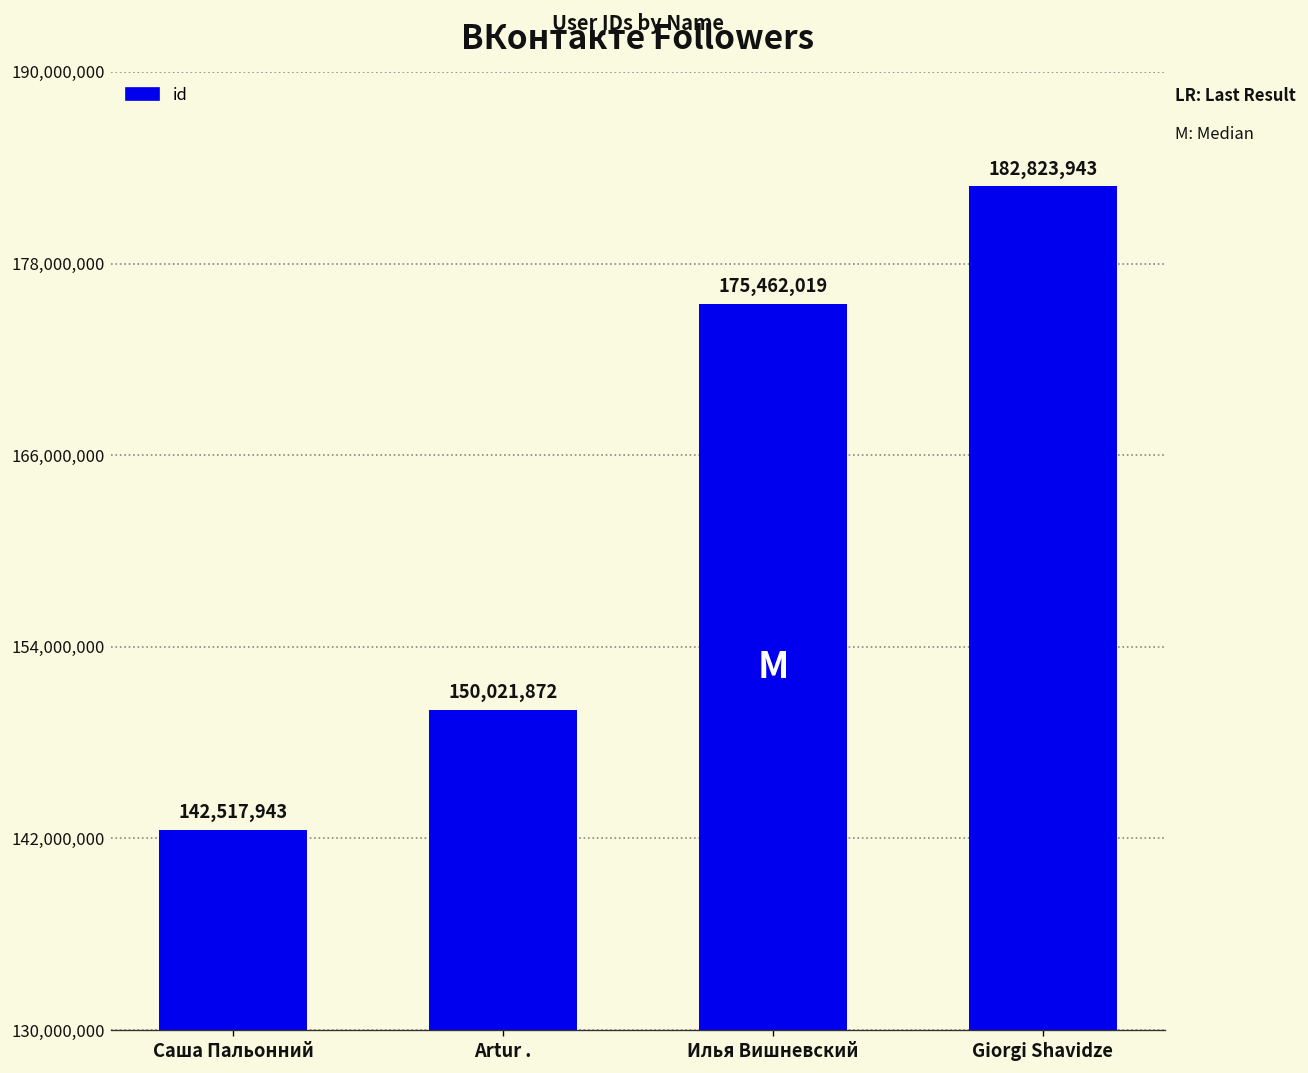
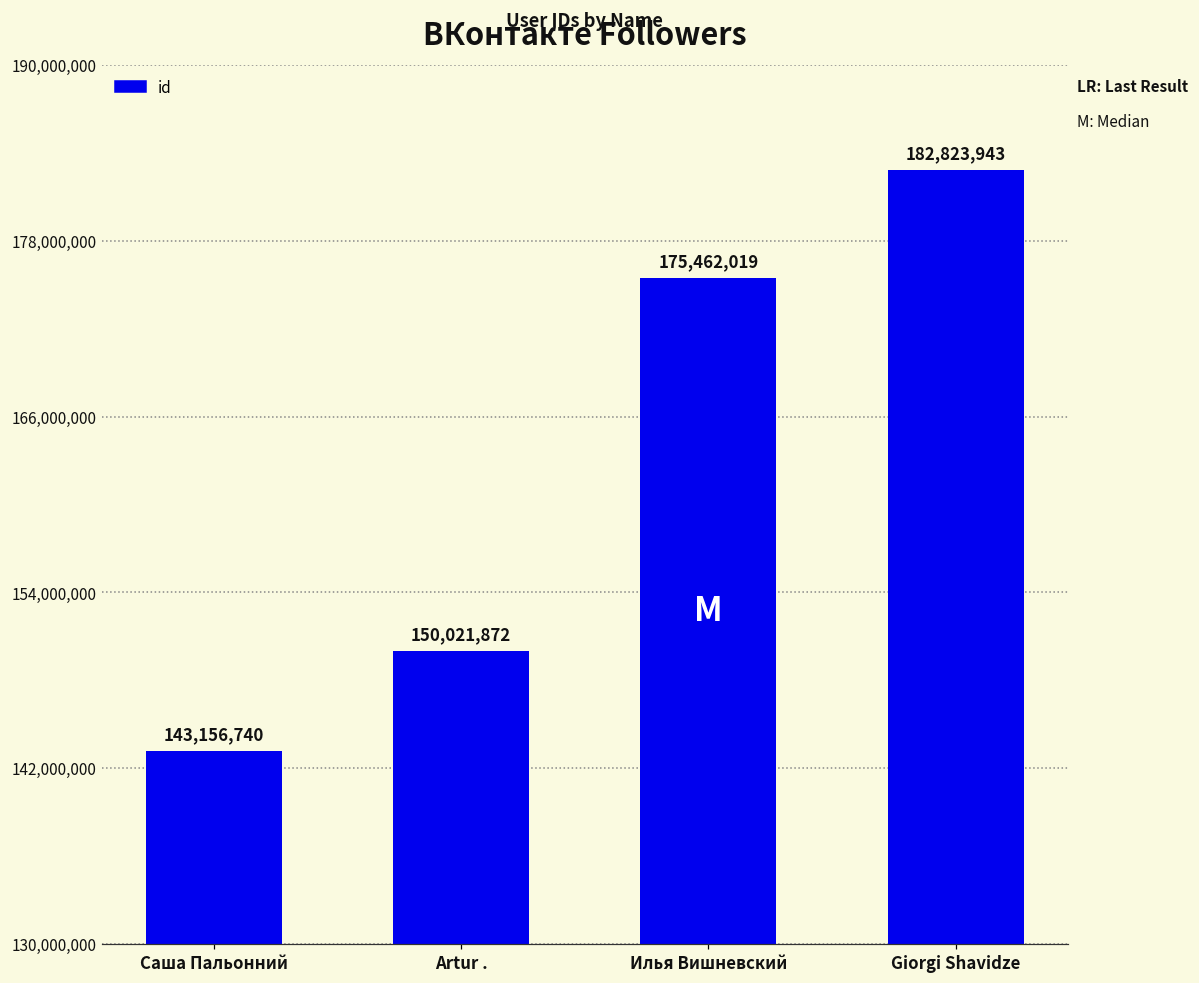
  {
-   "Саша Пальонний": "142,517,943",
+   "Саша Пальонний": "143,156,740",
    "Artur .": "150,021,872",
    "Илья Вишневский": "175,462,019",
    "Giorgi Shavidze": "182,823,943"
  }
